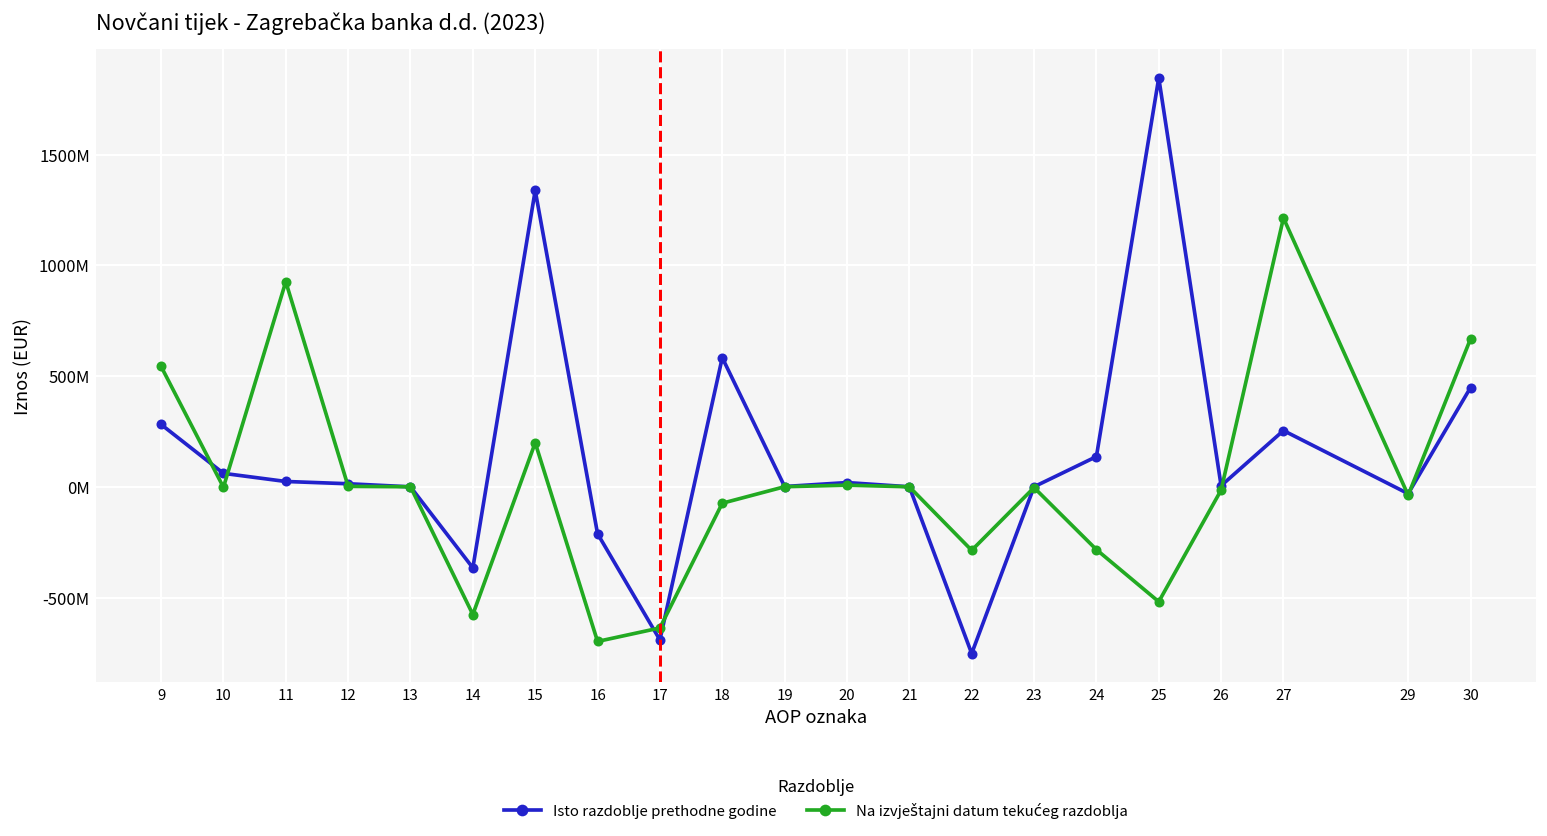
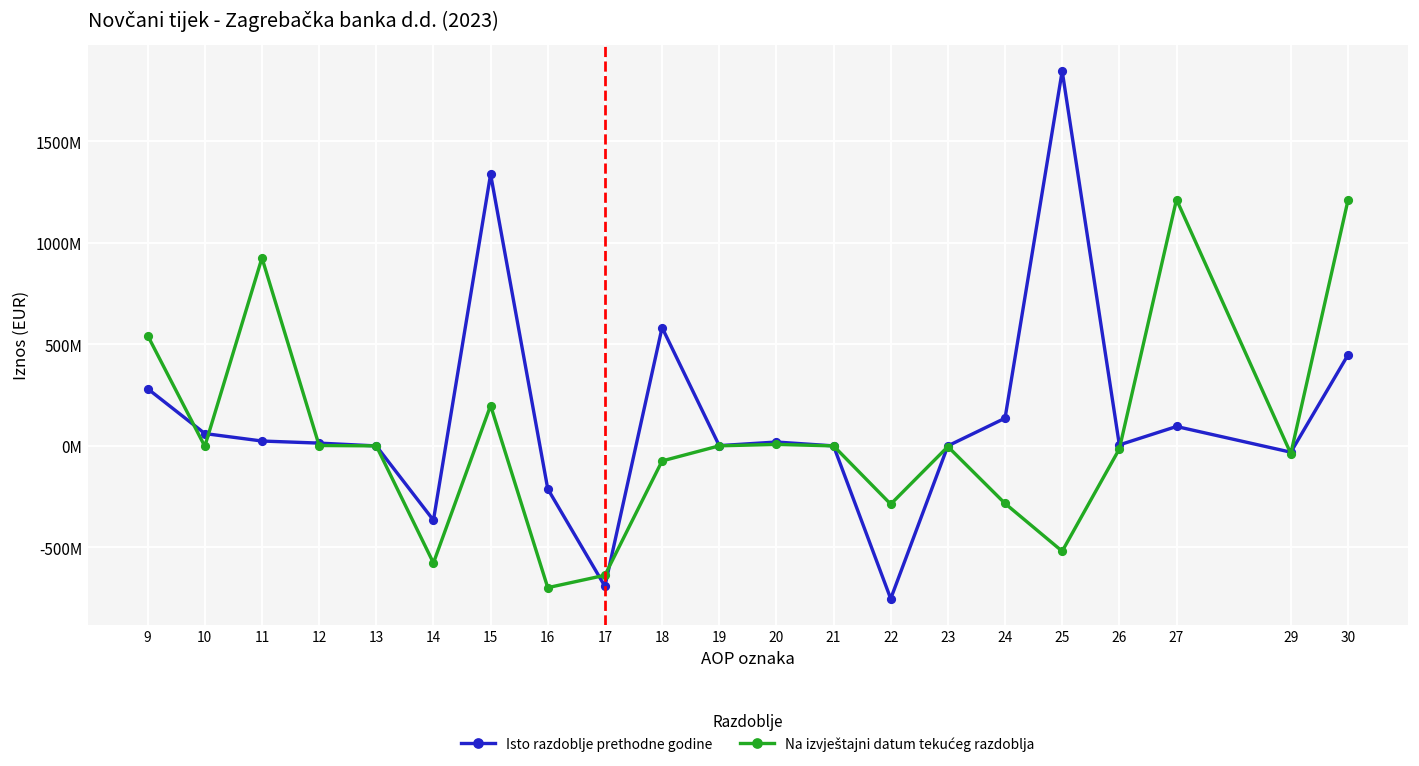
  {
    "Isto razdoblje prethodne godine": {
      "9": 280000000,
      "10": 60000000,
      "11": 20000000,
      "14": -370000000,
      "15": 1340000000,
      "16": -210000000,
      "17": -690000000,
      "18": 580000000,
      "22": -750000000,
      "24": 140000000,
      "25": 1850000000,
      "26": 0,
-     "27": 250000000,
+     "27": 100000000,
      "30": 450000000
    },
    "Na izvještajni datum tekućeg razdoblja": {
      "9": 540000000,
      "10": 0,
      "11": 930000000,
      "14": -580000000,
      "15": 200000000,
      "16": -700000000,
      "17": -640000000,
      "18": -70000000,
      "22": -290000000,
      "24": -280000000,
      "25": -520000000,
      "26": -10000000,
      "27": 1210000000,
-     "30": 670000000
+     "30": 1210000000
    }
  }
